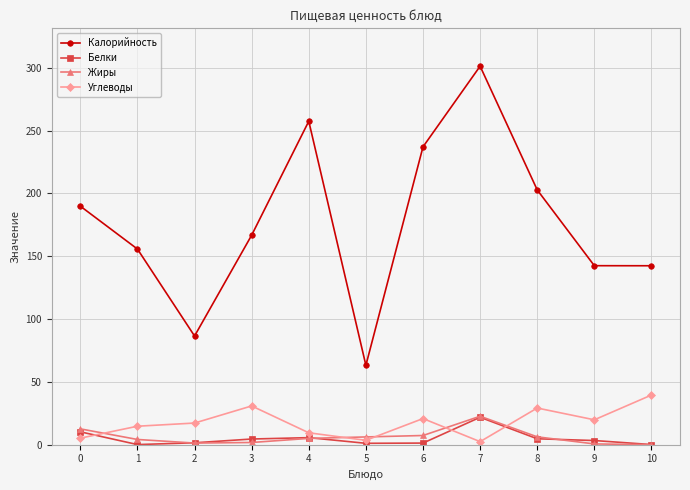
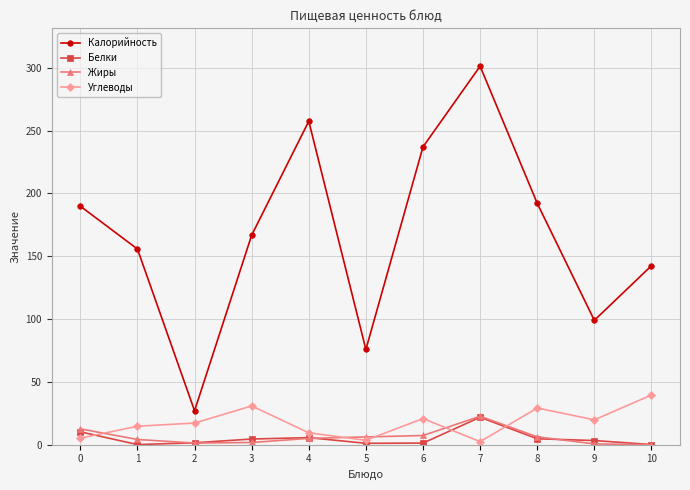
  {
    "Калорийность": {
      "0": 190,
      "1": 156,
-     "2": 87,
+     "2": 27,
      "3": 167,
      "4": 258,
-     "5": 63,
+     "5": 76,
      "6": 237,
      "7": 301,
-     "8": 203,
-     "9": 143,
+     "8": 192,
+     "9": 99,
      "10": 142
    },
    "Белки": {
      "0": 10,
      "1": 0,
      "3": 5,
      "5": 1,
      "6": 1,
      "9": 3
    }
  }
